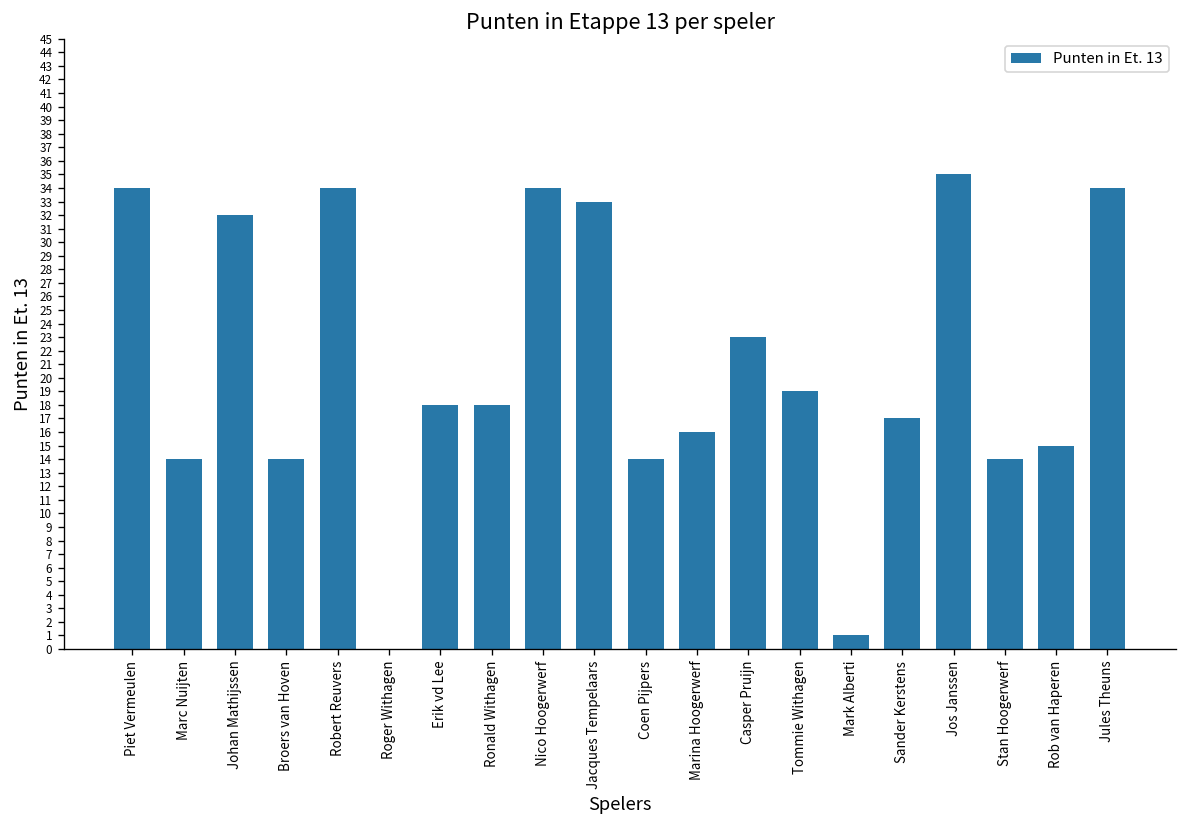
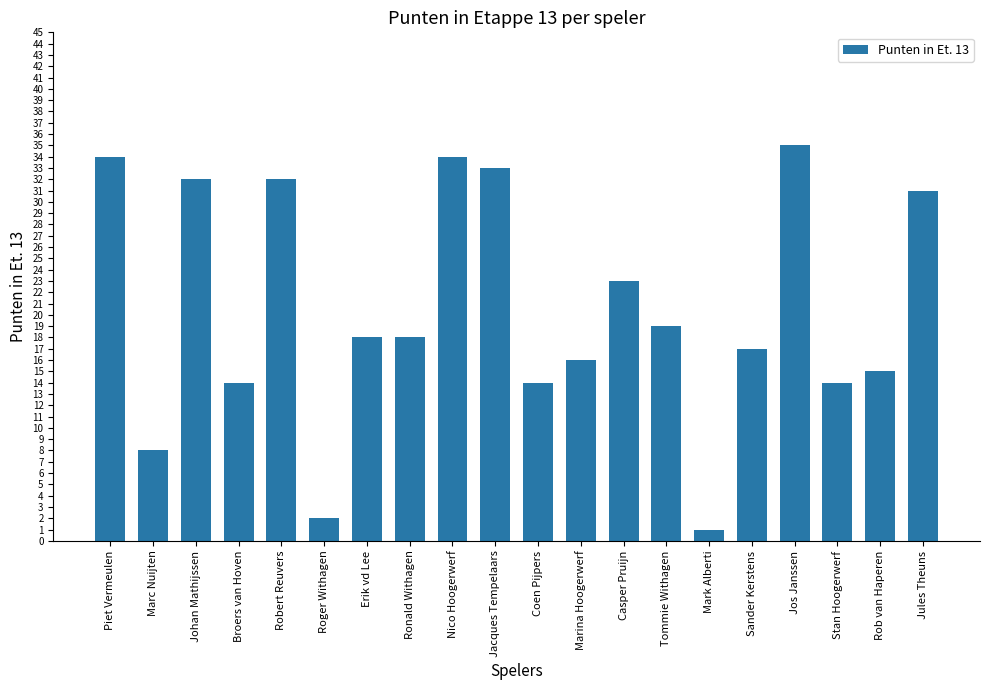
  {
    "Piet Vermeulen": 34,
-   "Marc Nuijten": 14,
+   "Marc Nuijten": 8,
    "Johan Mathijssen": 32,
    "Broers van Hoven": 14,
-   "Robert Reuvers": 34,
-   "Roger Withagen": 0,
+   "Robert Reuvers": 32,
+   "Roger Withagen": 2,
    "Erik vd Lee": 18,
    "Ronald Withagen": 18,
    "Nico Hoogerwerf": 34,
    "Jacques Tempelaars": 33,
    "Coen Pijpers": 14,
    "Marina Hoogerwerf": 16,
    "Casper Pruijn": 23,
    "Tommie Withagen": 19,
    "Mark Alberti": 1,
    "Sander Kerstens": 17,
    "Jos Janssen": 35,
    "Stan Hoogerwerf": 14,
    "Rob van Haperen": 15,
-   "Jules Theuns": 34
+   "Jules Theuns": 31
  }
